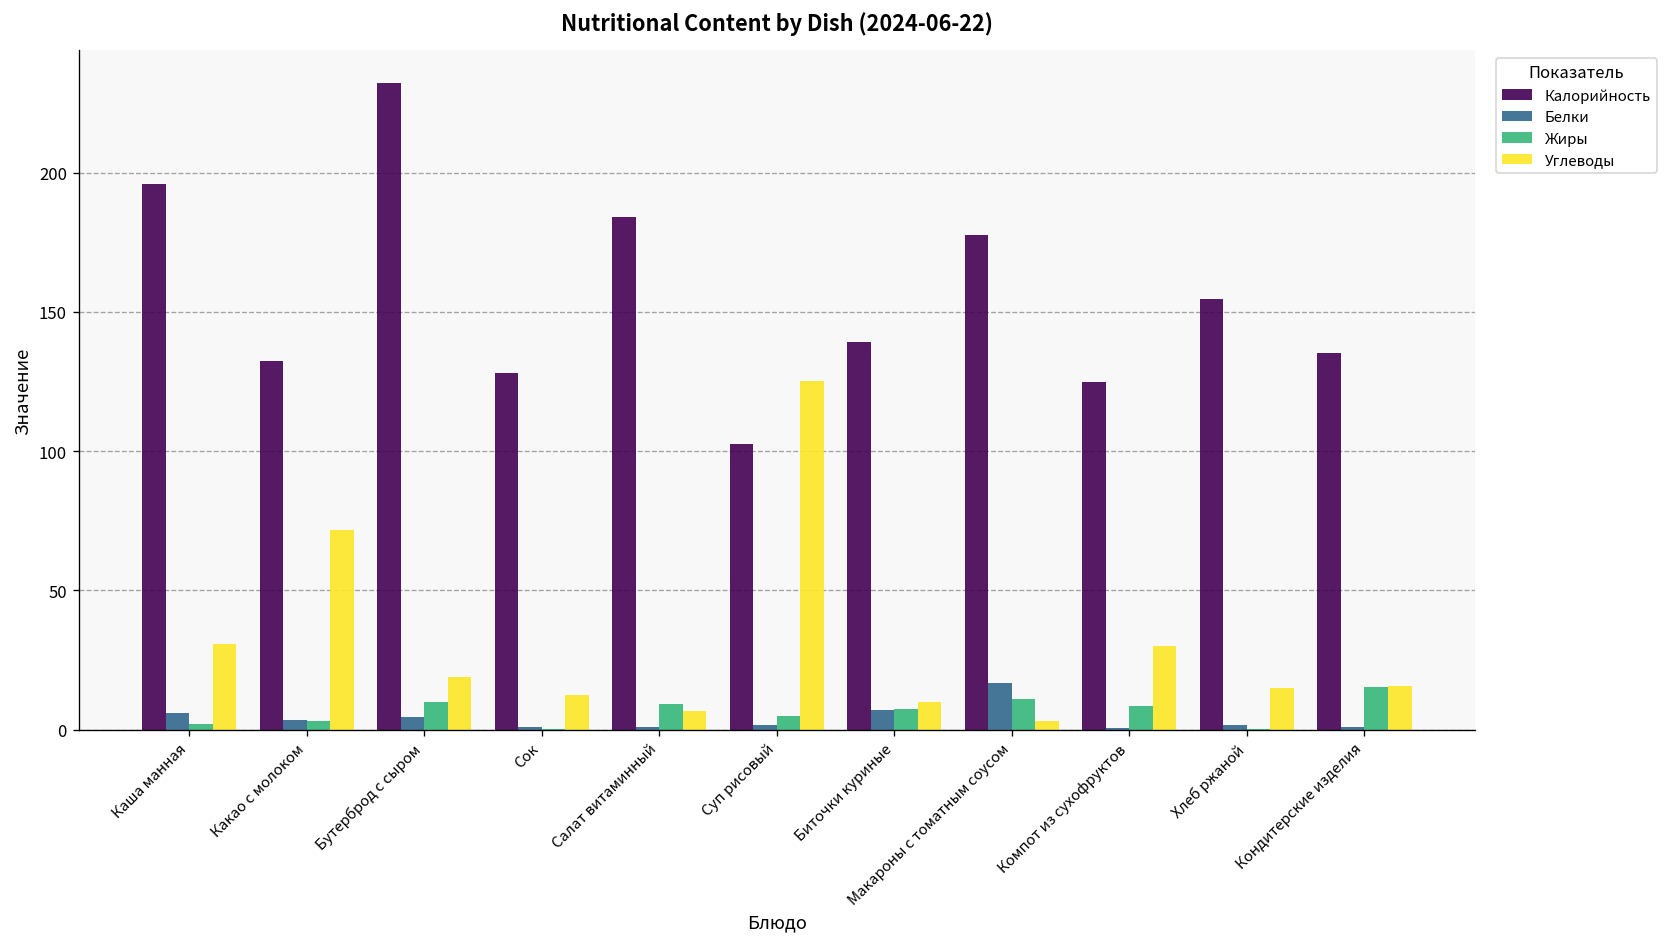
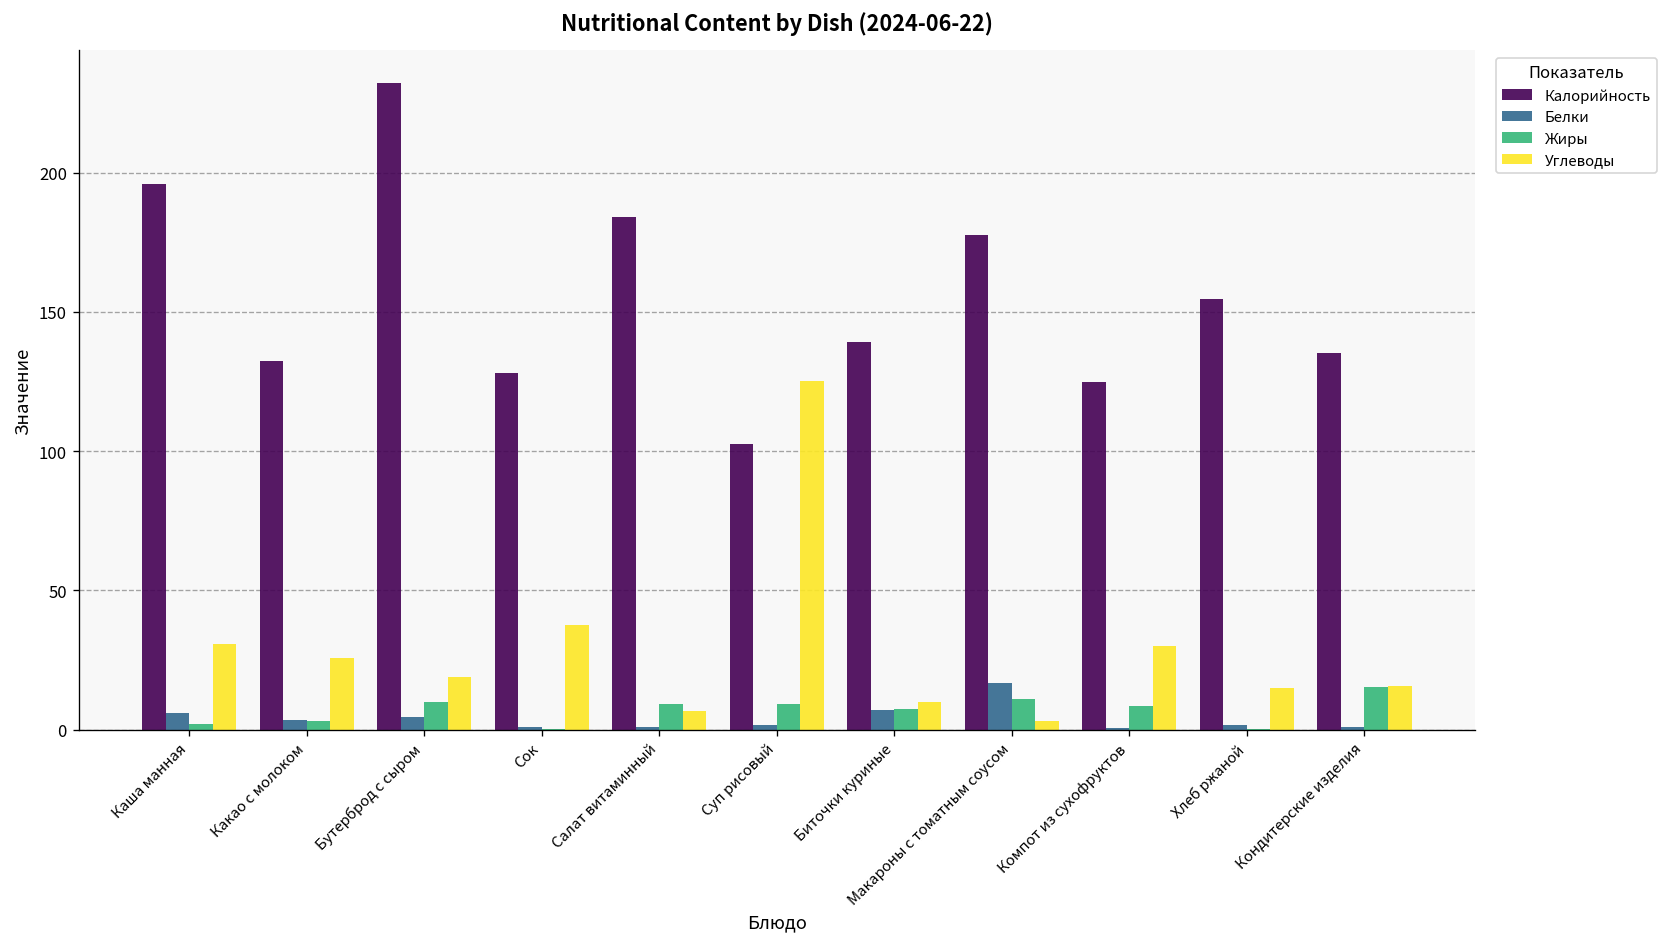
  {
    "Калорийность": {
      "Каша манная": 196,
      "Какао с молоком": 132,
      "Бутерброд с сыром": 232,
      "Сок": 128,
      "Салат витаминный": 184,
      "Суп рисовый": 103,
      "Биточки куриные": 139,
      "Макароны с томатным соусом": 178,
      "Компот из сухофруктов": 125,
      "Хлеб ржаной": 155,
      "Кондитерские изделия": 135
    },
    "Белки": {
      "Каша манная": 6,
      "Какао с молоком": 4,
      "Бутерброд с сыром": 5,
      "Суп рисовый": 2,
      "Биточки куриные": 7,
      "Макароны с томатным соусом": 17,
      "Хлеб ржаной": 2
    },
    "Жиры": {
      "Каша манная": 2,
      "Какао с молоком": 3,
      "Бутерброд с сыром": 10,
      "Салат витаминный": 9,
-     "Суп рисовый": 5,
+     "Суп рисовый": 9,
      "Биточки куриные": 7,
      "Макароны с томатным соусом": 11,
      "Компот из сухофруктов": 8,
      "Кондитерские изделия": 15
    },
    "Углеводы": {
      "Каша манная": 31,
-     "Какао с молоком": 72,
+     "Какао с молоком": 26,
      "Бутерброд с сыром": 19,
-     "Сок": 13,
+     "Сок": 38,
      "Салат витаминный": 7,
      "Суп рисовый": 125,
      "Биточки куриные": 10,
      "Макароны с томатным соусом": 3,
      "Компот из сухофруктов": 30,
      "Хлеб ржаной": 15,
      "Кондитерские изделия": 16
    }
  }
